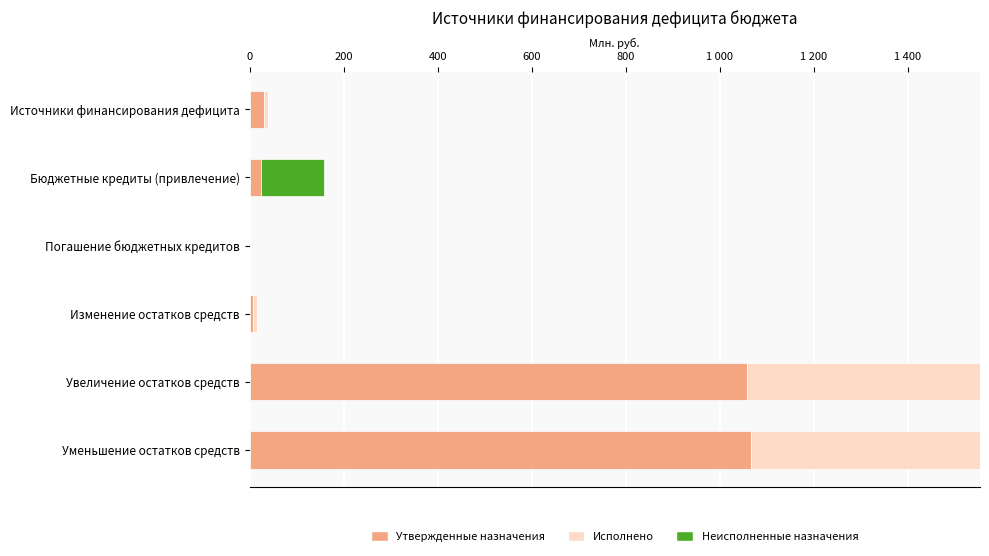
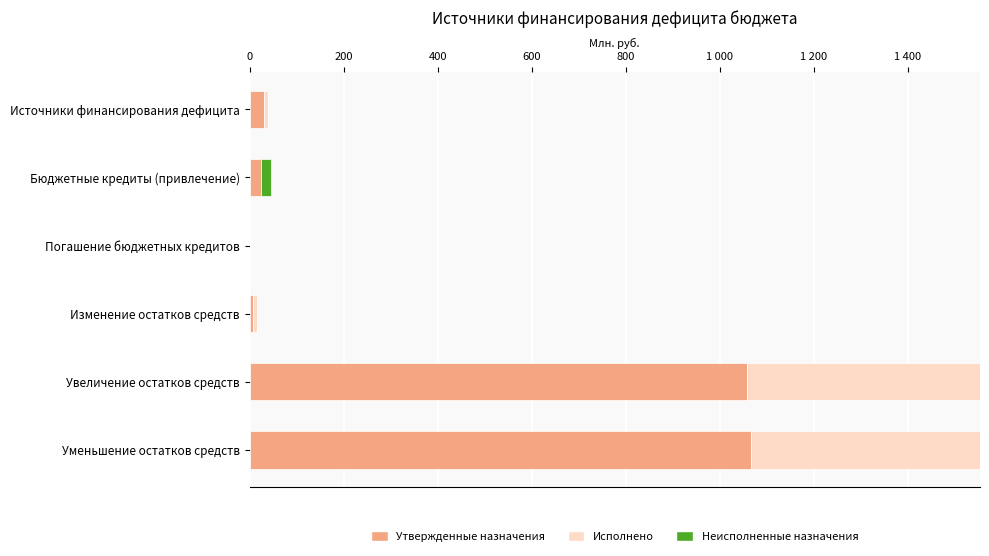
  {
    "Утвержденные назначения": {
      "Источники финансирования дефицита": 30,
      "Бюджетные кредиты (привлечение)": 20,
      "Погашение бюджетных кредитов": 0,
      "Изменение остатков средств": 10,
      "Увеличение остатков средств": 1060,
      "Уменьшение остатков средств": 1070
    },
    "Исполнено": {
      "Источники финансирования дефицита": 10,
      "Бюджетные кредиты (привлечение)": 0,
      "Погашение бюджетных кредитов": 0,
      "Изменение остатков средств": 10,
      "Увеличение остатков средств": 500,
      "Уменьшение остатков средств": 490
    },
    "Неисполненные назначения": {
      "Источники финансирования дефицита": 0,
-     "Бюджетные кредиты (привлечение)": 140,
+     "Бюджетные кредиты (привлечение)": 20,
      "Погашение бюджетных кредитов": 0,
      "Изменение остатков средств": 0,
      "Увеличение остатков средств": 0,
      "Уменьшение остатков средств": 0
    }
  }
